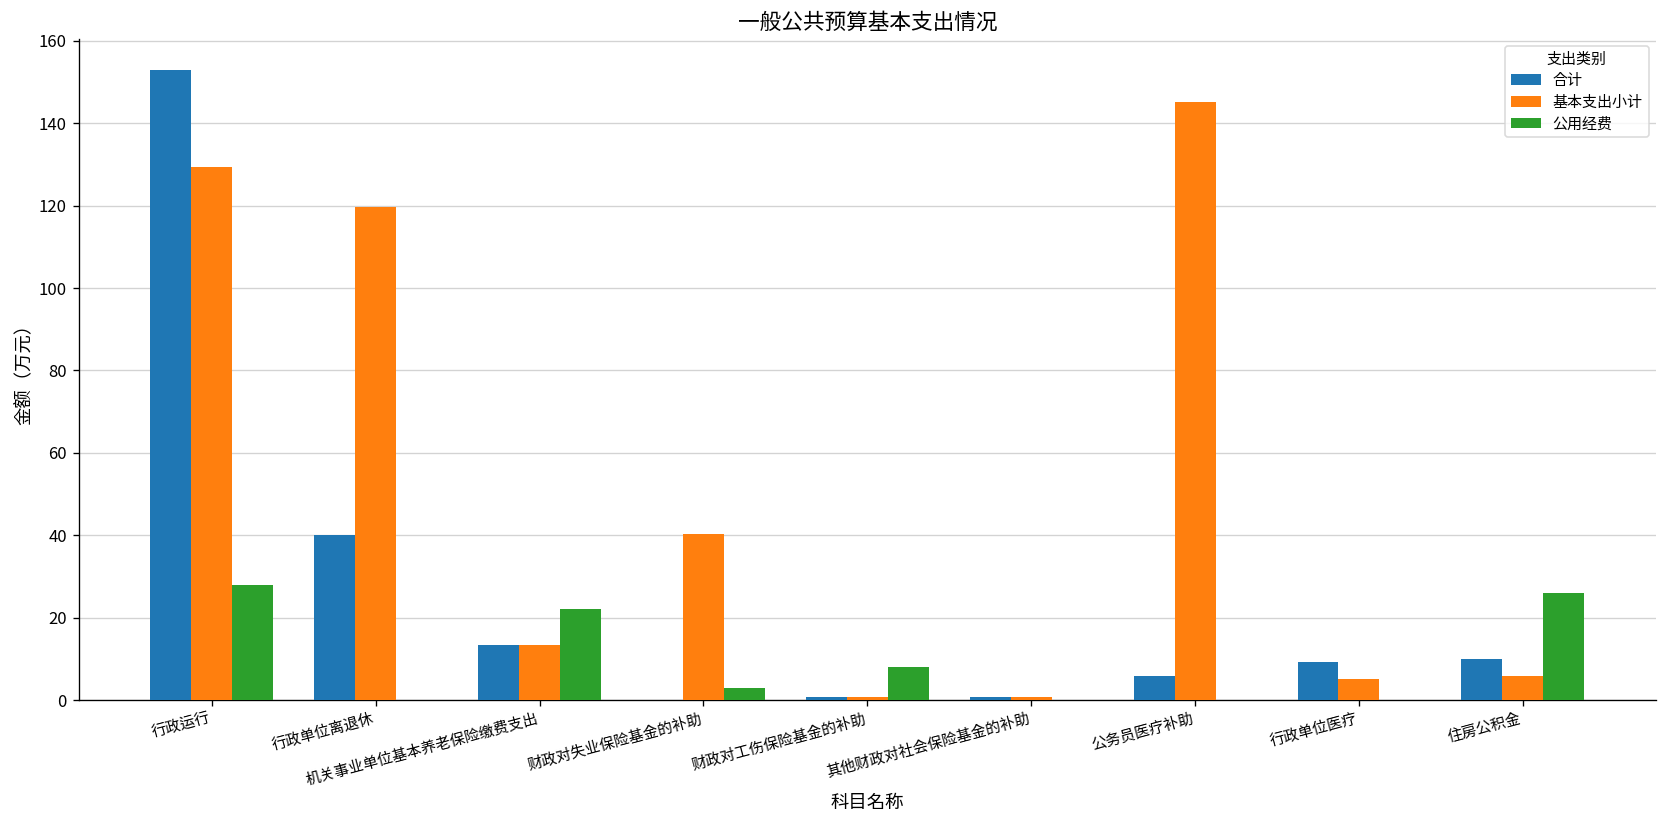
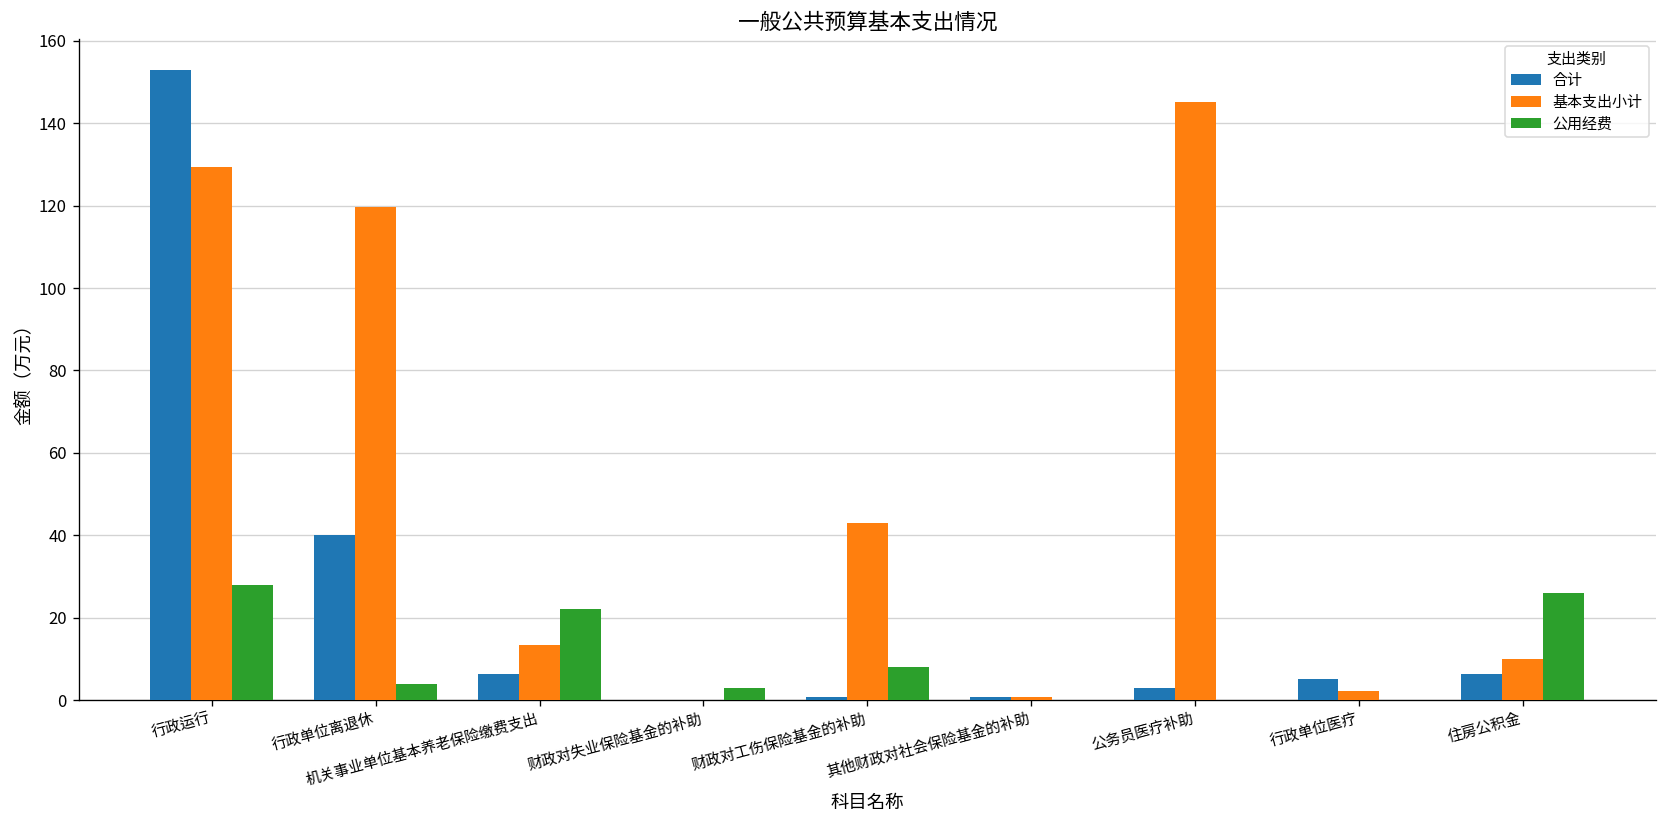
  {
    "合计": {
      "行政运行": 153,
      "行政单位离退休": 40,
-     "机关事业单位基本养老保险缴费支出": 13,
+     "机关事业单位基本养老保险缴费支出": 6,
      "财政对工伤保险基金的补助": 1,
-     "公务员医疗补助": 6,
-     "行政单位医疗": 9,
-     "住房公积金": 10
+     "公务员医疗补助": 3,
+     "行政单位医疗": 5,
+     "住房公积金": 6
    },
    "基本支出小计": {
      "行政运行": 129,
      "行政单位离退休": 120,
      "机关事业单位基本养老保险缴费支出": 13,
-     "财政对失业保险基金的补助": 40,
-     "财政对工伤保险基金的补助": 1,
+     "财政对失业保险基金的补助": 0,
+     "财政对工伤保险基金的补助": 43,
      "公务员医疗补助": 145,
-     "行政单位医疗": 5,
-     "住房公积金": 6
+     "行政单位医疗": 2,
+     "住房公积金": 10
    },
    "公用经费": {
      "行政运行": 28,
-     "行政单位离退休": 0,
+     "行政单位离退休": 4,
      "机关事业单位基本养老保险缴费支出": 22,
      "财政对失业保险基金的补助": 3,
      "财政对工伤保险基金的补助": 8,
      "其他财政对社会保险基金的补助": 0,
      "公务员医疗补助": 0,
      "行政单位医疗": 0,
      "住房公积金": 26
    }
  }
